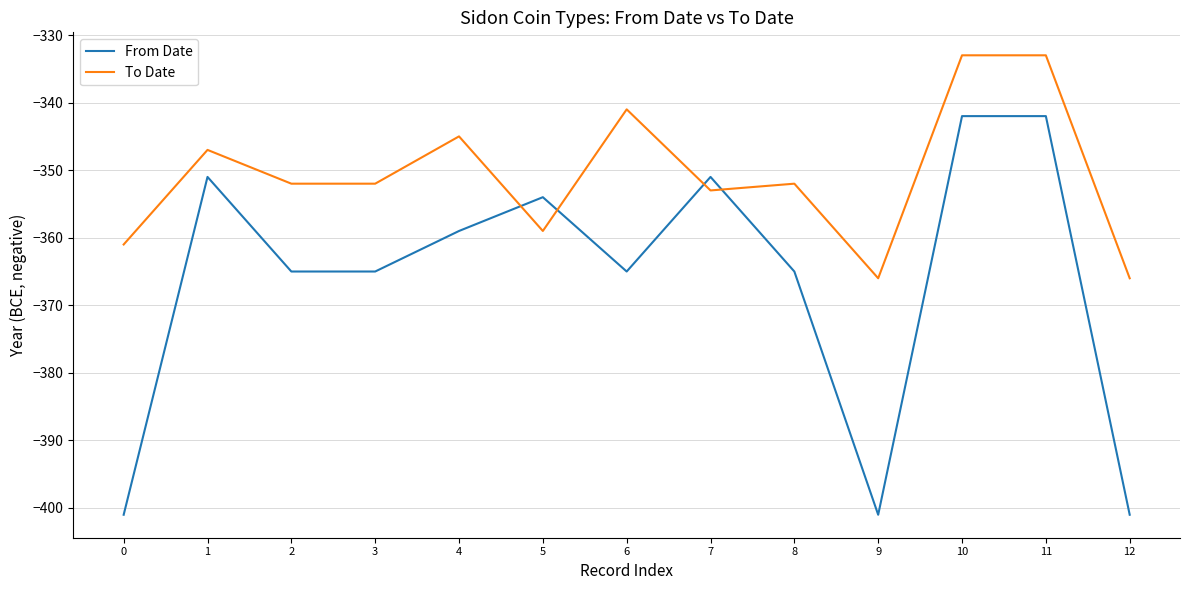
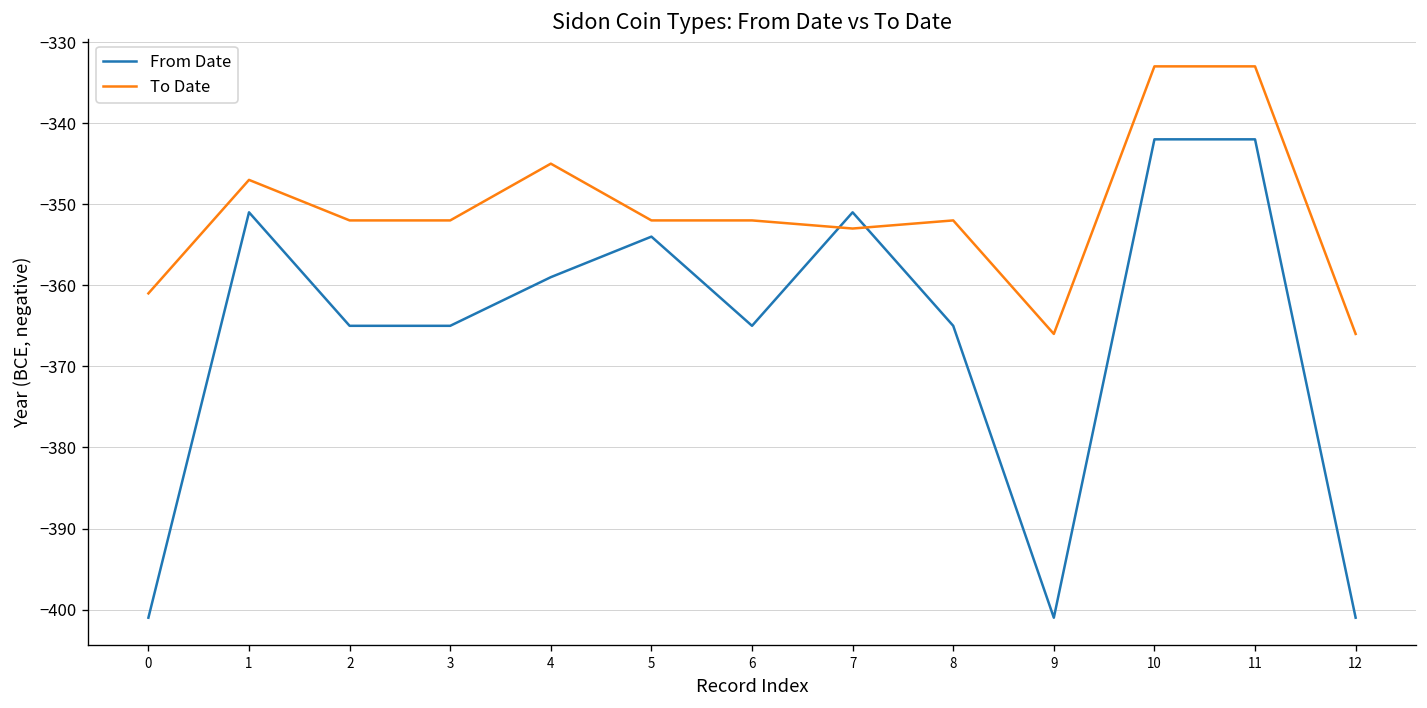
  {
    "From Date": {
      "0": -401,
      "1": -351,
      "2": -365,
      "3": -365,
      "4": -359,
      "5": -354,
      "6": -365,
      "7": -351,
      "8": -365,
      "9": -401,
      "10": -342,
      "11": -342,
      "12": -401
    },
    "To Date": {
      "0": -361,
      "1": -347,
      "2": -352,
      "3": -352,
      "4": -345,
-     "5": -359,
-     "6": -341,
+     "5": -352,
+     "6": -352,
      "7": -353,
      "8": -352,
      "9": -366,
      "10": -333,
      "11": -333,
      "12": -366
    }
  }
